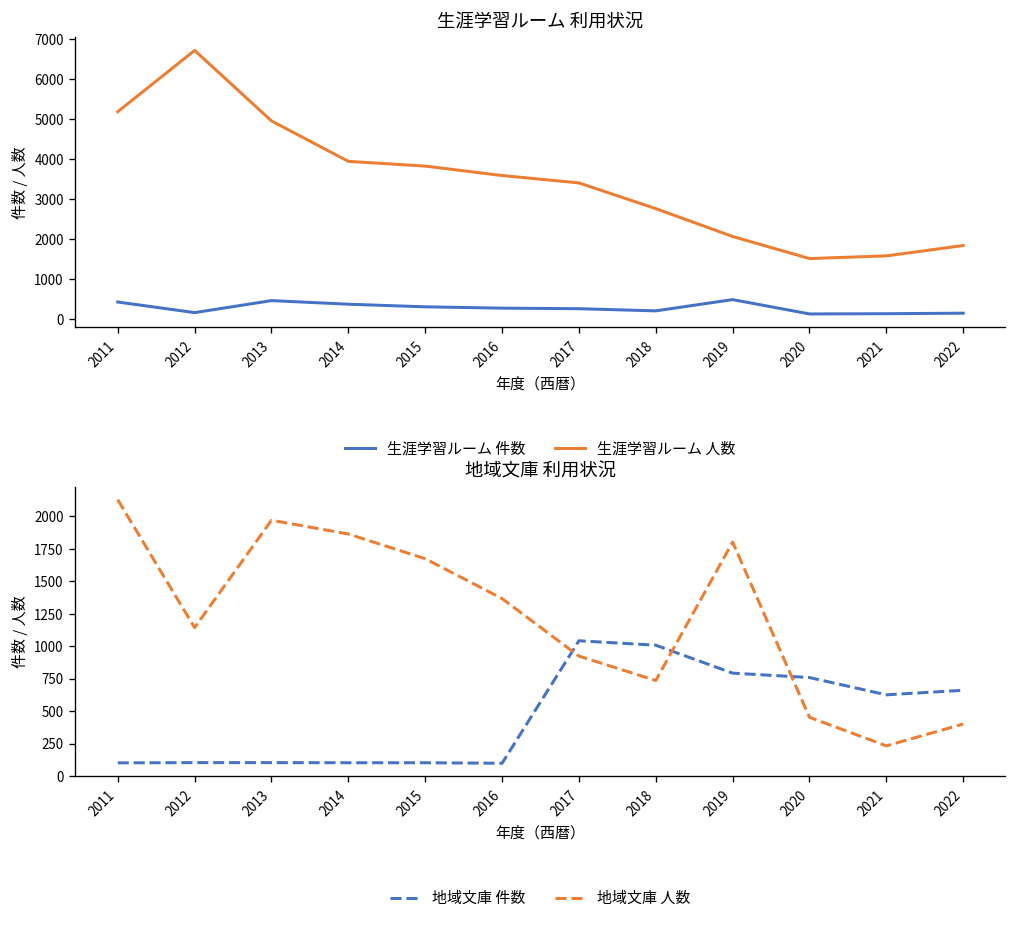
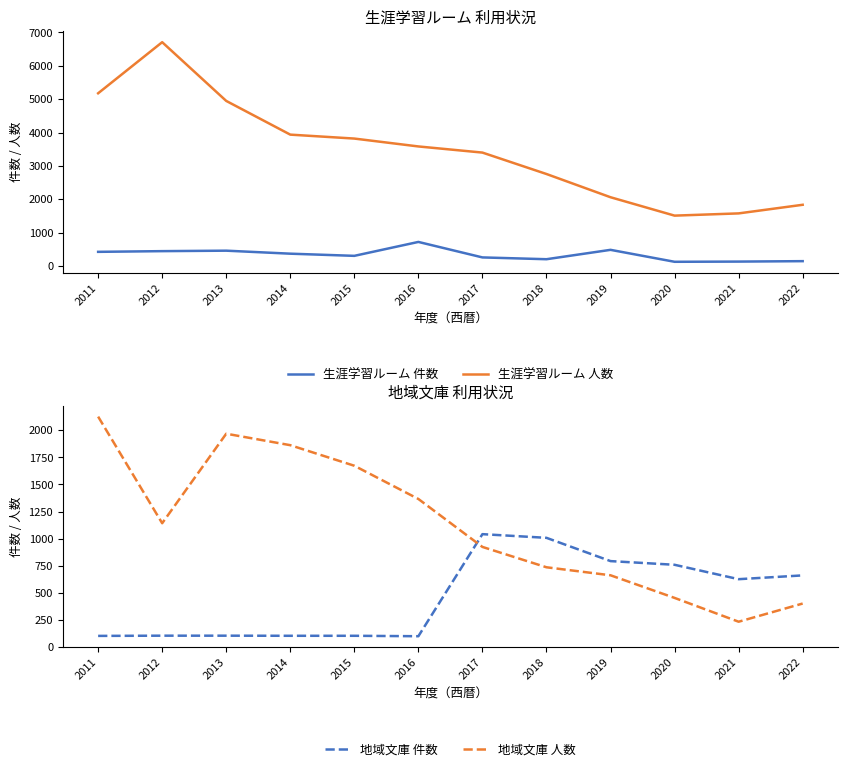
  {
    "生涯学習ルーム 利用状況": {
      "生涯学習ルーム 件数": {
        "2011": 400,
-       "2012": 200,
+       "2012": 400,
        "2013": 500,
        "2014": 400,
        "2015": 300,
-       "2016": 300,
+       "2016": 700,
        "2017": 300,
        "2018": 200,
        "2019": 500,
        "2020": 100,
        "2021": 100,
        "2022": 100
      },
      "生涯学習ルーム 人数": {
        "2011": 5200,
        "2012": 6700,
        "2013": 4900,
        "2014": 3900,
        "2015": 3800,
        "2016": 3600,
        "2017": 3400,
        "2018": 2800,
        "2019": 2100,
        "2020": 1500,
        "2021": 1600,
        "2022": 1800
      }
    },
    "地域文庫 利用状況": {
      "地域文庫 件数": {
        "2011": 100,
        "2012": 100,
        "2013": 100,
        "2014": 100,
        "2015": 100,
        "2016": 100,
        "2017": 1040,
        "2018": 1010,
        "2019": 790,
        "2020": 760,
        "2021": 630,
        "2022": 660
      },
      "地域文庫 人数": {
        "2011": 2130,
        "2012": 1140,
        "2013": 1970,
        "2014": 1860,
        "2015": 1670,
        "2016": 1370,
        "2017": 920,
        "2018": 740,
-       "2019": 1800,
+       "2019": 660,
        "2020": 450,
        "2021": 230,
        "2022": 400
      }
    }
  }
